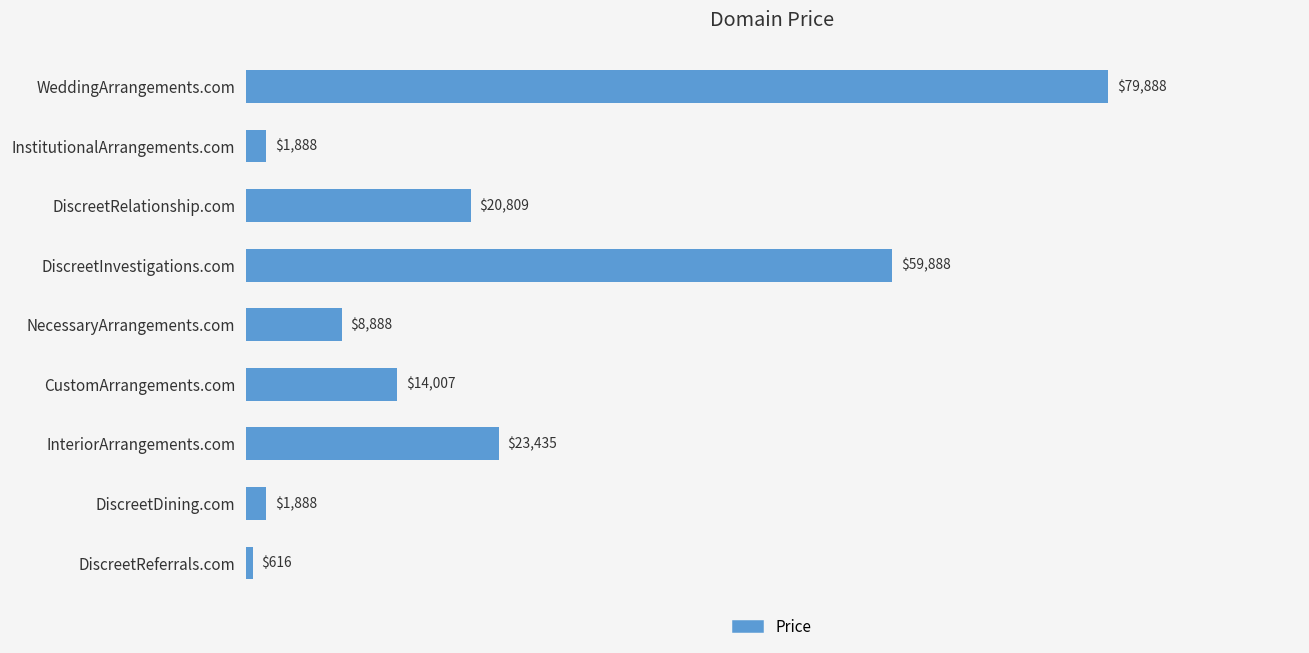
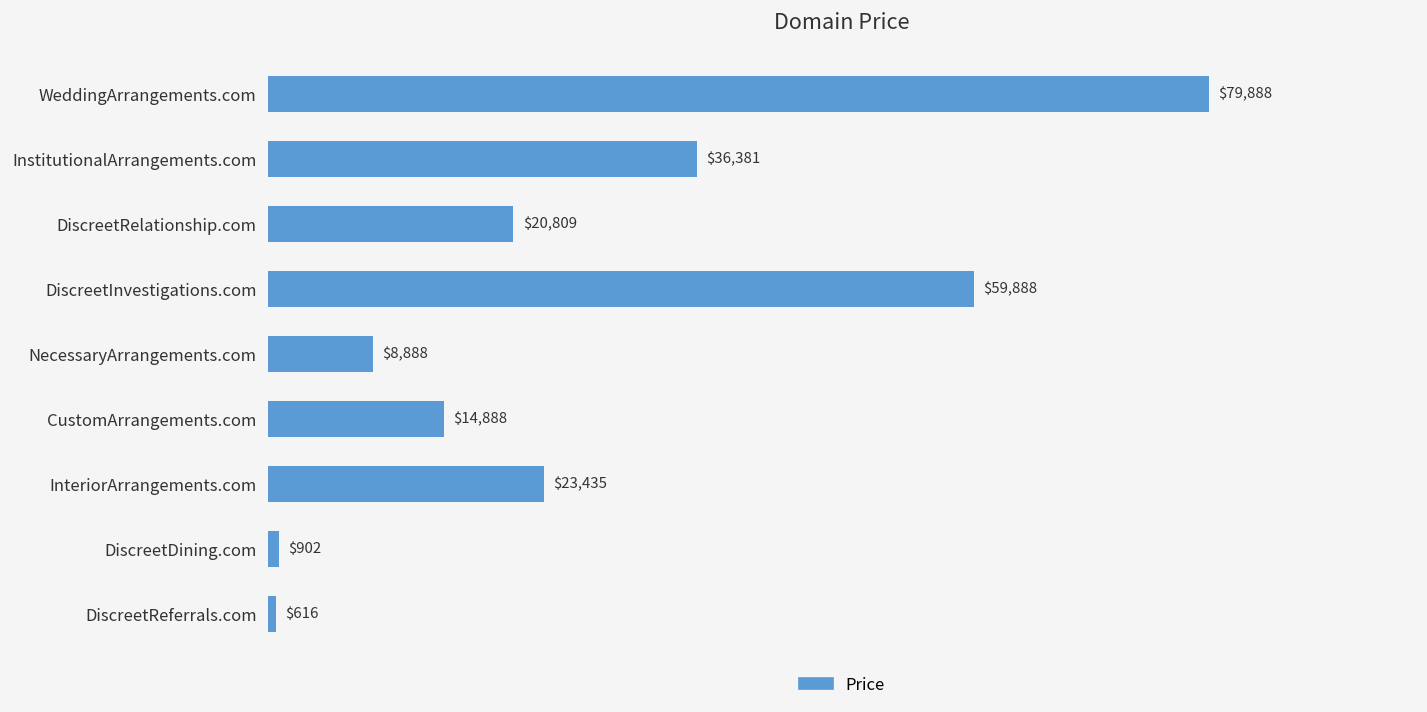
  {
    "WeddingArrangements.com": "$79,888",
-   "InstitutionalArrangements.com": "$1,888",
+   "InstitutionalArrangements.com": "$36,381",
    "DiscreetRelationship.com": "$20,809",
    "DiscreetInvestigations.com": "$59,888",
    "NecessaryArrangements.com": "$8,888",
-   "CustomArrangements.com": "$14,007",
+   "CustomArrangements.com": "$14,888",
    "InteriorArrangements.com": "$23,435",
-   "DiscreetDining.com": "$1,888",
+   "DiscreetDining.com": "$902",
    "DiscreetReferrals.com": "$616"
  }
